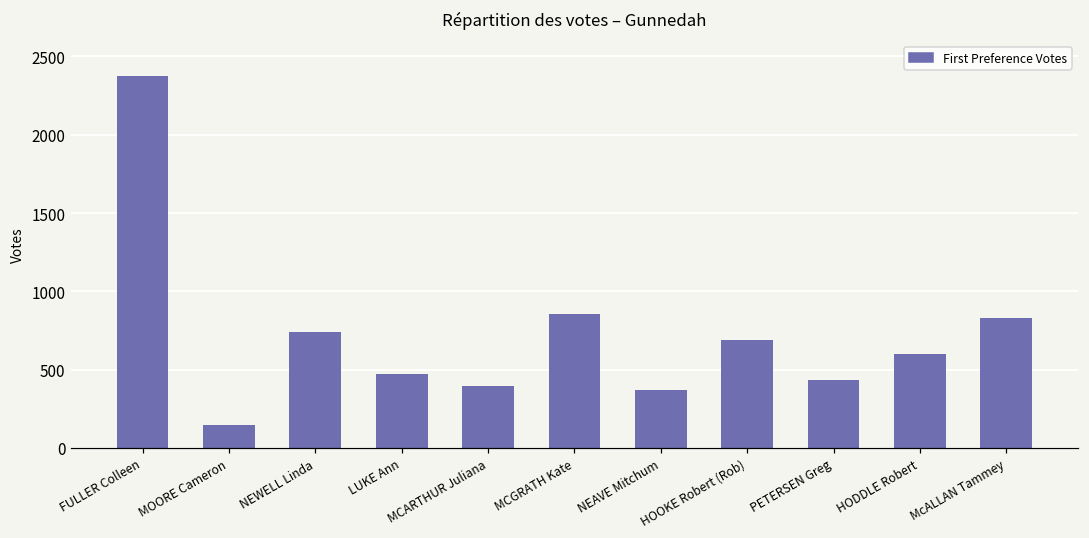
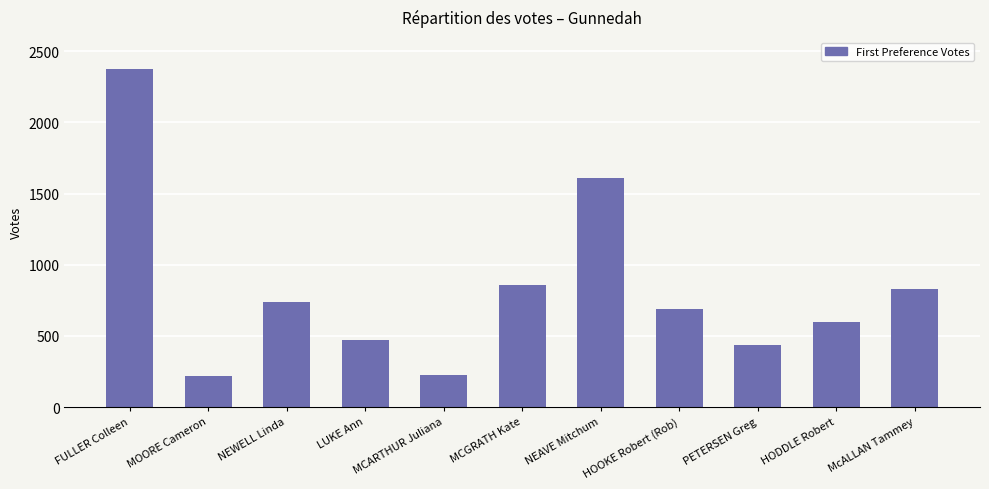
  {
    "FULLER Colleen": 2380,
-   "MOORE Cameron": 140,
+   "MOORE Cameron": 220,
    "NEWELL Linda": 740,
    "LUKE Ann": 470,
-   "MCARTHUR Juliana": 400,
+   "MCARTHUR Juliana": 220,
    "MCGRATH Kate": 860,
-   "NEAVE Mitchum": 370,
+   "NEAVE Mitchum": 1610,
    "HOOKE Robert (Rob)": 690,
    "PETERSEN Greg": 440,
    "HODDLE Robert": 600,
    "McALLAN Tammey": 830
  }
